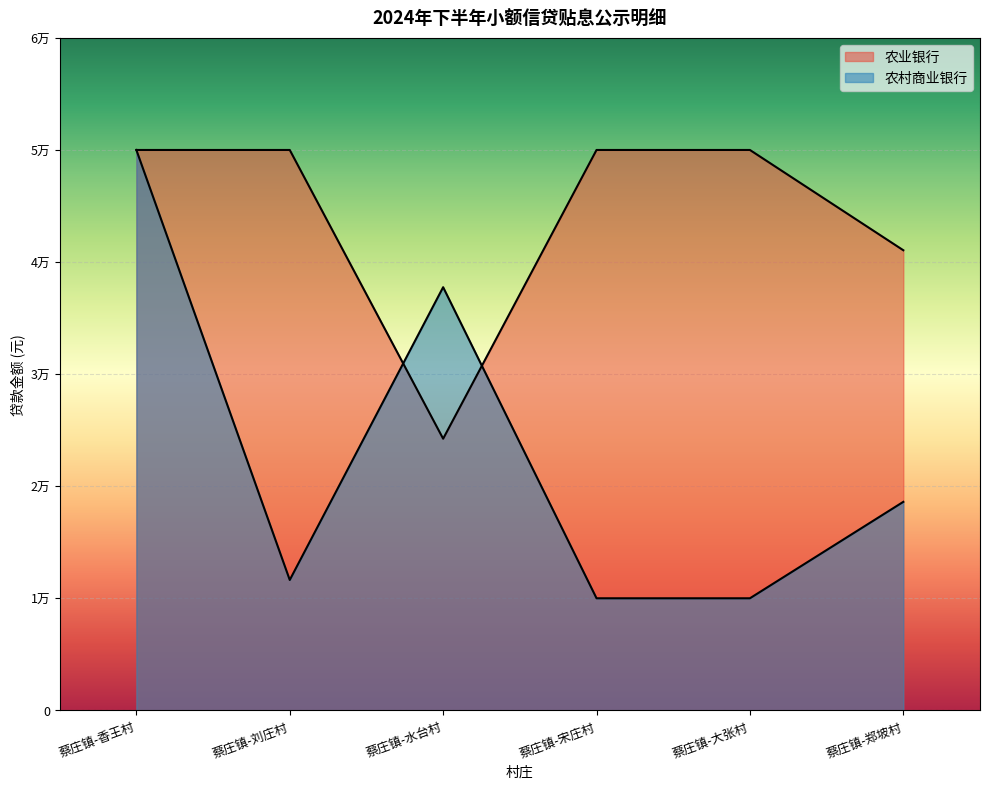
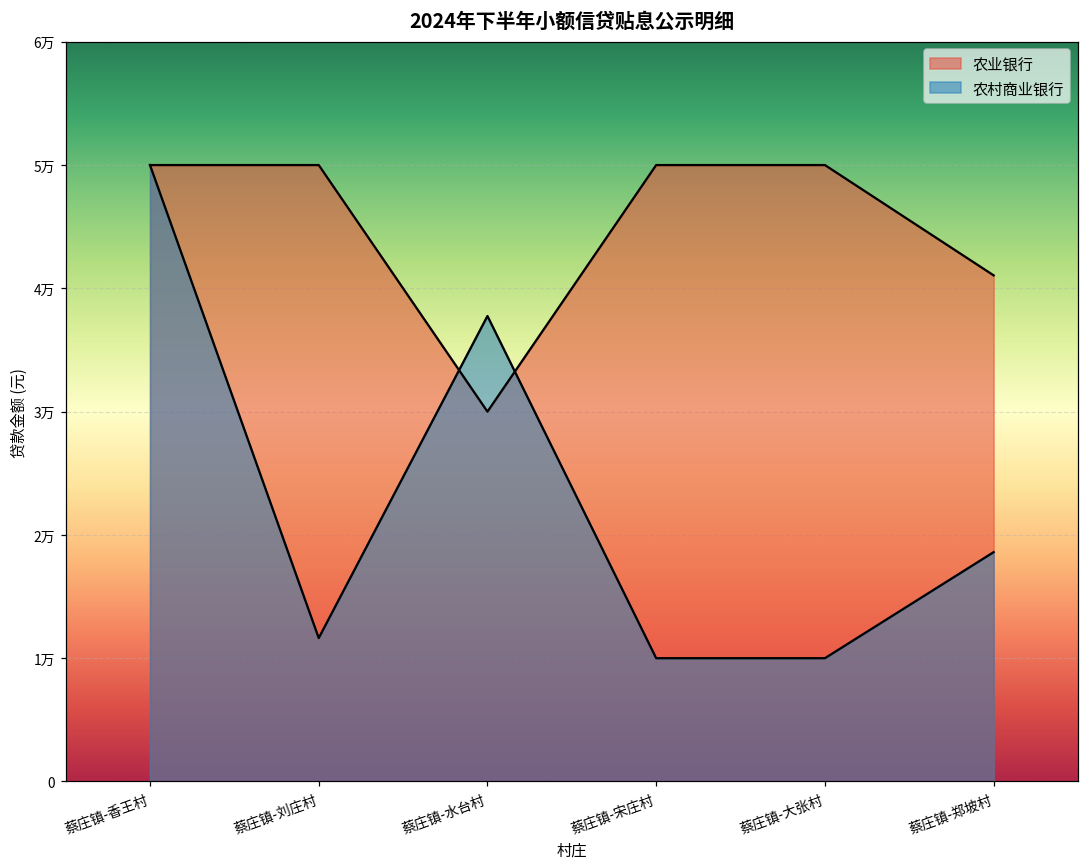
  {
    "农业银行": {
      "蔡庄镇-刘庄村": "5.00万",
-     "蔡庄镇-水台村": "2.42万",
+     "蔡庄镇-水台村": "3.00万",
      "蔡庄镇-宋庄村": "5.00万",
      "蔡庄镇-大张村": "5.00万",
      "蔡庄镇-郑坡村": "4.11万"
    },
    "农村商业银行": {
      "蔡庄镇-刘庄村": "1.16万",
      "蔡庄镇-水台村": "3.78万",
      "蔡庄镇-宋庄村": "1.00万",
      "蔡庄镇-大张村": "1.00万",
      "蔡庄镇-郑坡村": "1.86万"
    }
  }
